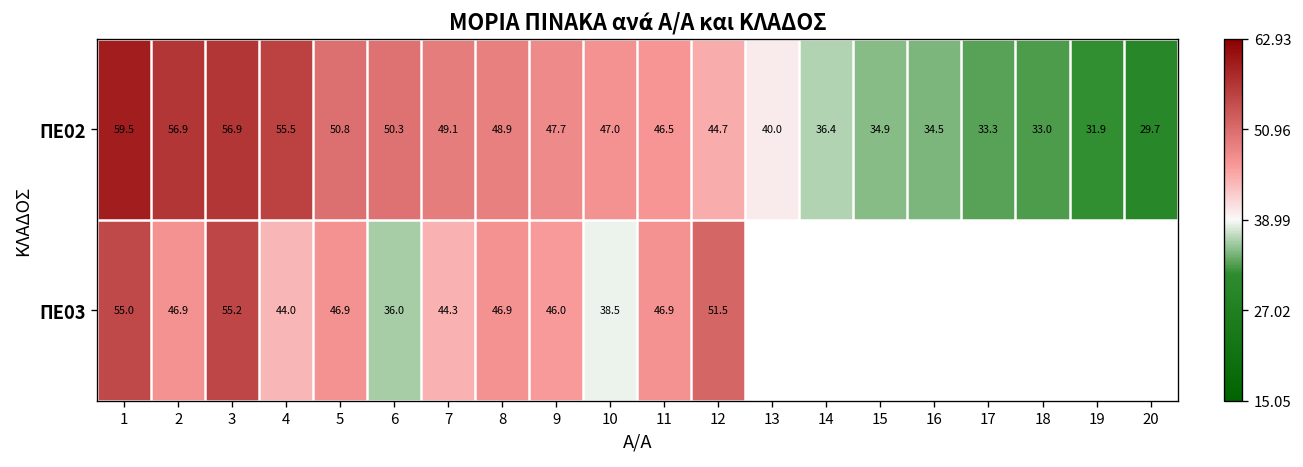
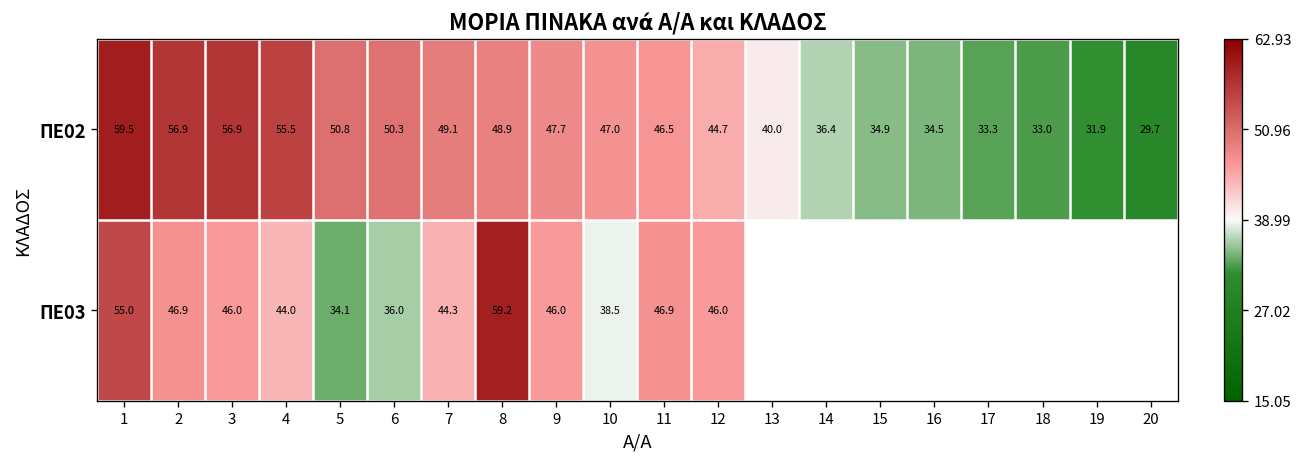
  {
    "ΠΕ02": {
      "1": 59.5,
      "2": 56.9,
      "3": 56.9,
      "4": 55.5,
      "5": 50.8,
      "6": 50.3,
      "7": 49.1,
      "8": 48.9,
      "9": 47.7,
      "10": 47.0,
      "11": 46.5,
      "12": 44.7,
      "13": 40.0,
      "14": 36.4,
      "15": 34.9,
      "16": 34.5,
      "17": 33.3,
      "18": 33.0,
      "19": 31.9,
      "20": 29.7
    },
    "ΠΕ03": {
      "1": 55.0,
      "2": 46.9,
-     "3": 55.2,
+     "3": 46.0,
      "4": 44.0,
-     "5": 46.9,
+     "5": 34.1,
      "6": 36.0,
      "7": 44.3,
-     "8": 46.9,
+     "8": 59.2,
      "9": 46.0,
      "10": 38.5,
      "11": 46.9,
-     "12": 51.5
+     "12": 46.0
    }
  }
